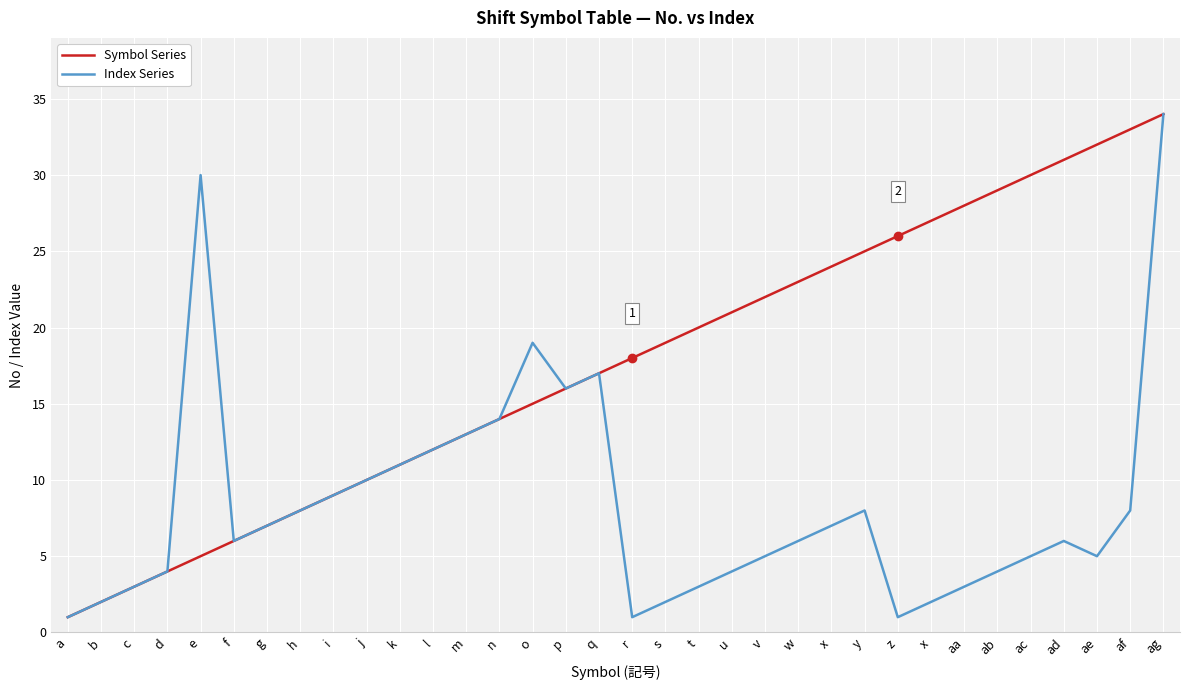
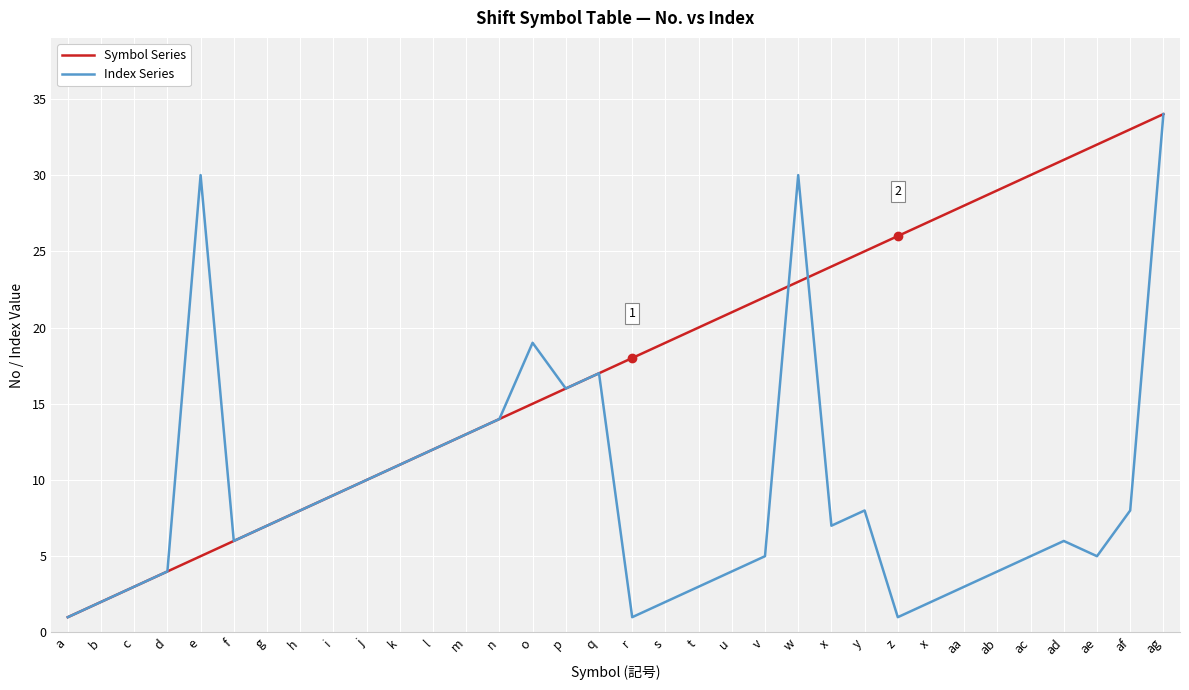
  {
    "Index Series": {
      "e": 30,
      "o": 19,
      "r": 1,
      "s": 2,
      "t": 3,
      "u": 4,
      "v": 5,
-     "w": 6,
+     "w": 30,
      "y": 8,
      "z": 1,
      "aa": 3,
      "ab": 4,
      "ac": 5,
      "ad": 6,
      "ae": 5,
      "af": 8
    }
  }
